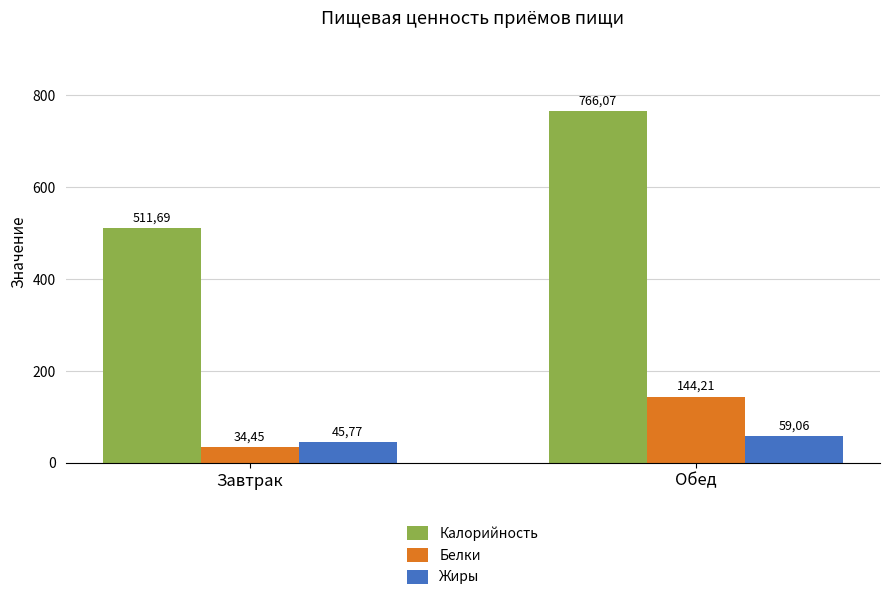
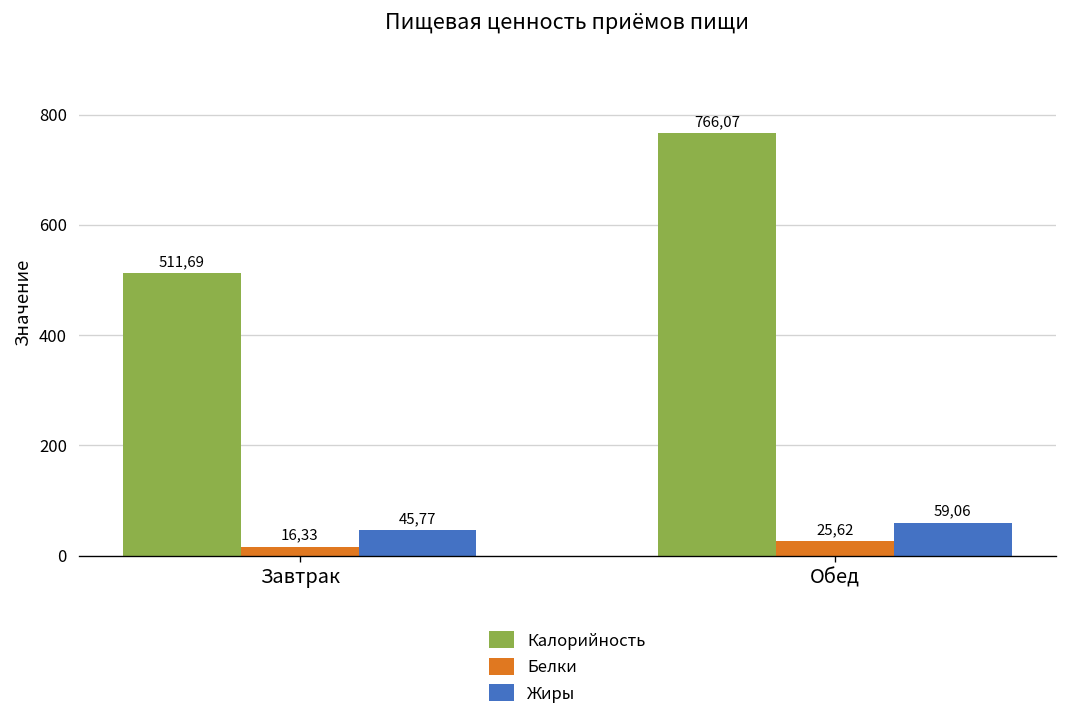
  {
    "Белки": {
-     "Завтрак": "34,45",
-     "Обед": "144,21"
+     "Завтрак": "16,33",
+     "Обед": "25,62"
    }
  }
